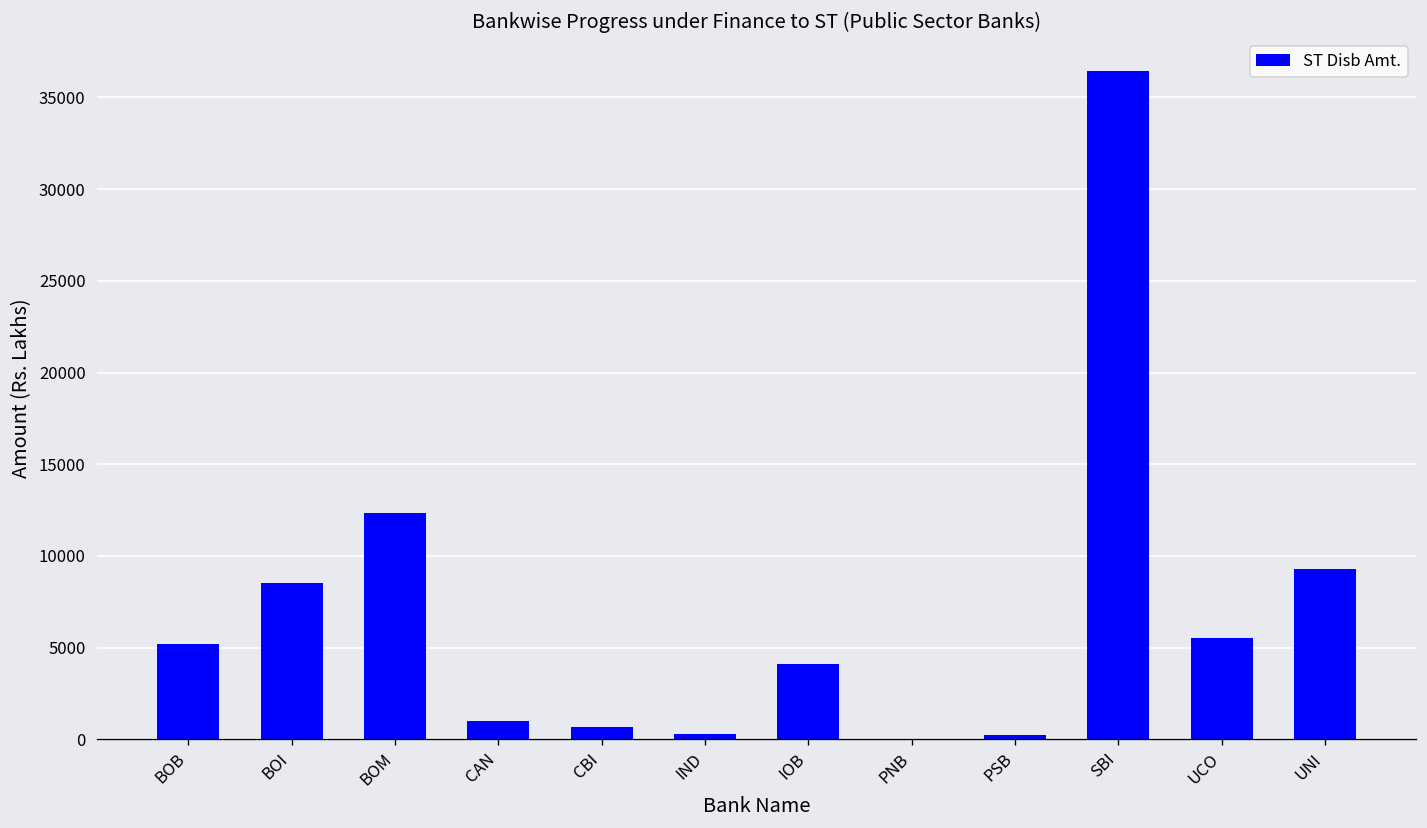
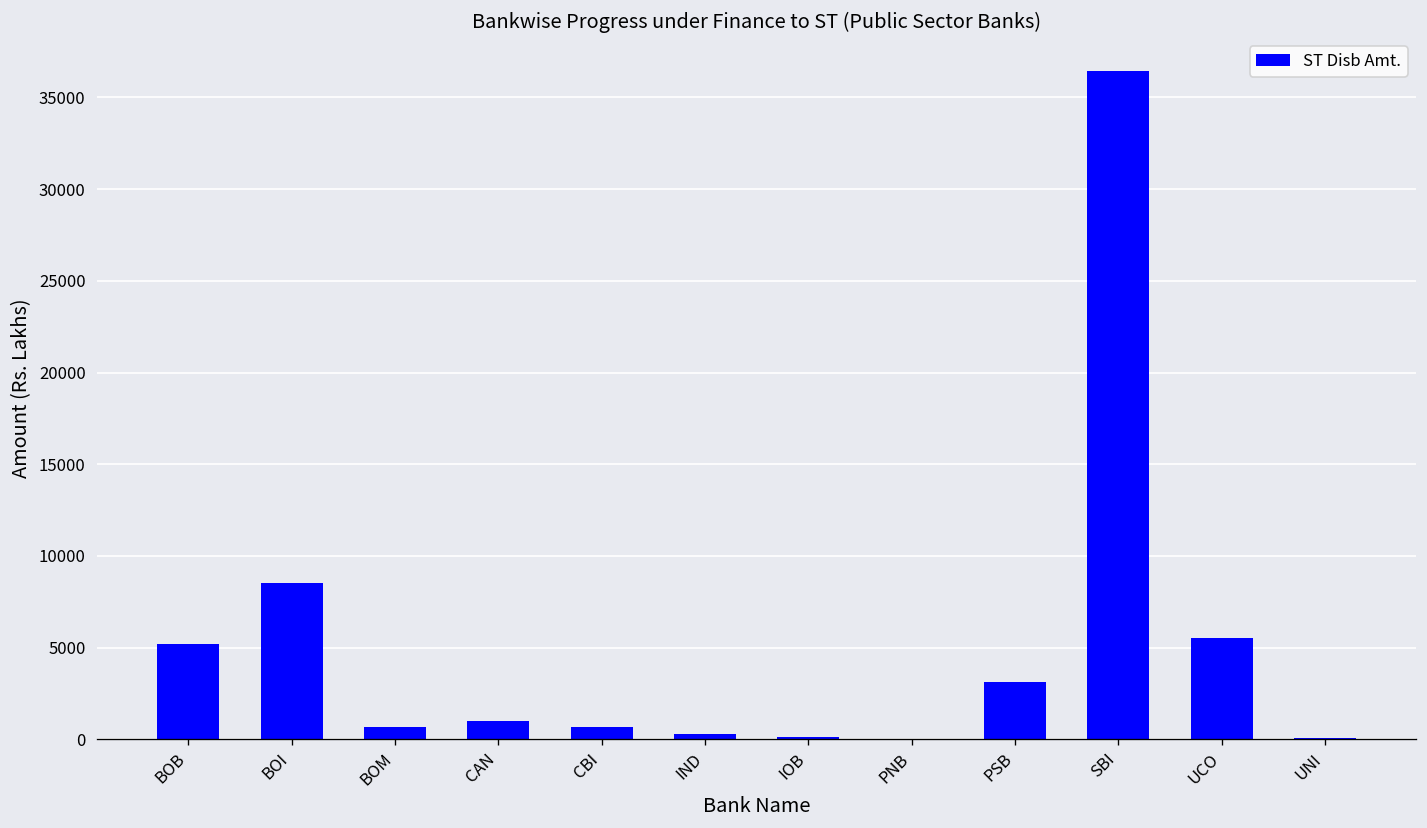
  {
    "BOB": 5200,
    "BOI": 8500,
-   "BOM": 12300,
+   "BOM": 700,
    "CAN": 1000,
    "CBI": 700,
    "IND": 300,
-   "IOB": 4100,
+   "IOB": 100,
    "PNB": 0,
-   "PSB": 200,
+   "PSB": 3100,
    "SBI": 36400,
    "UCO": 5600,
-   "UNI": 9300
+   "UNI": 100
  }
